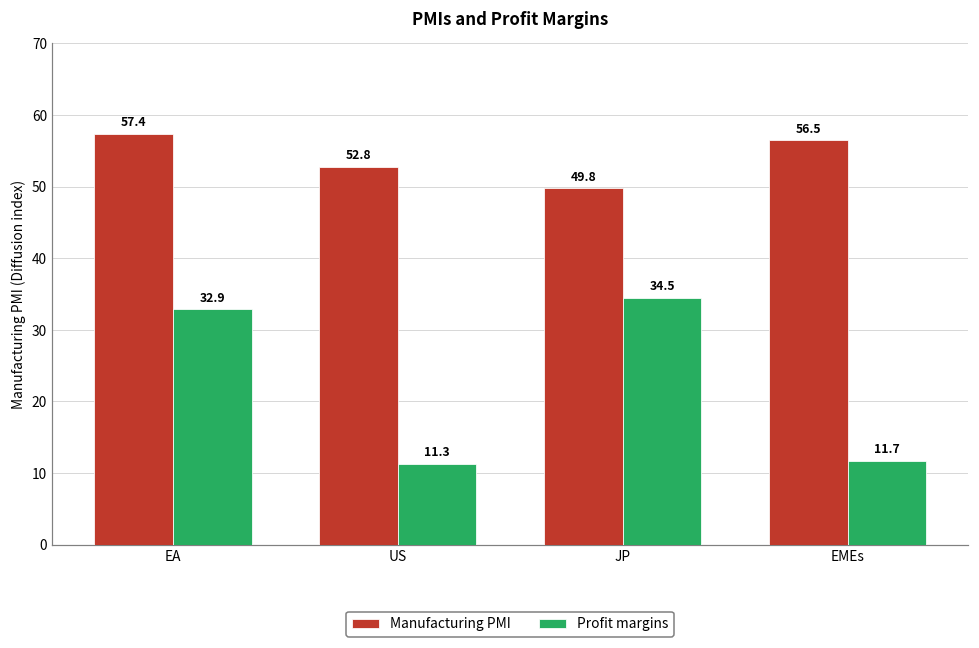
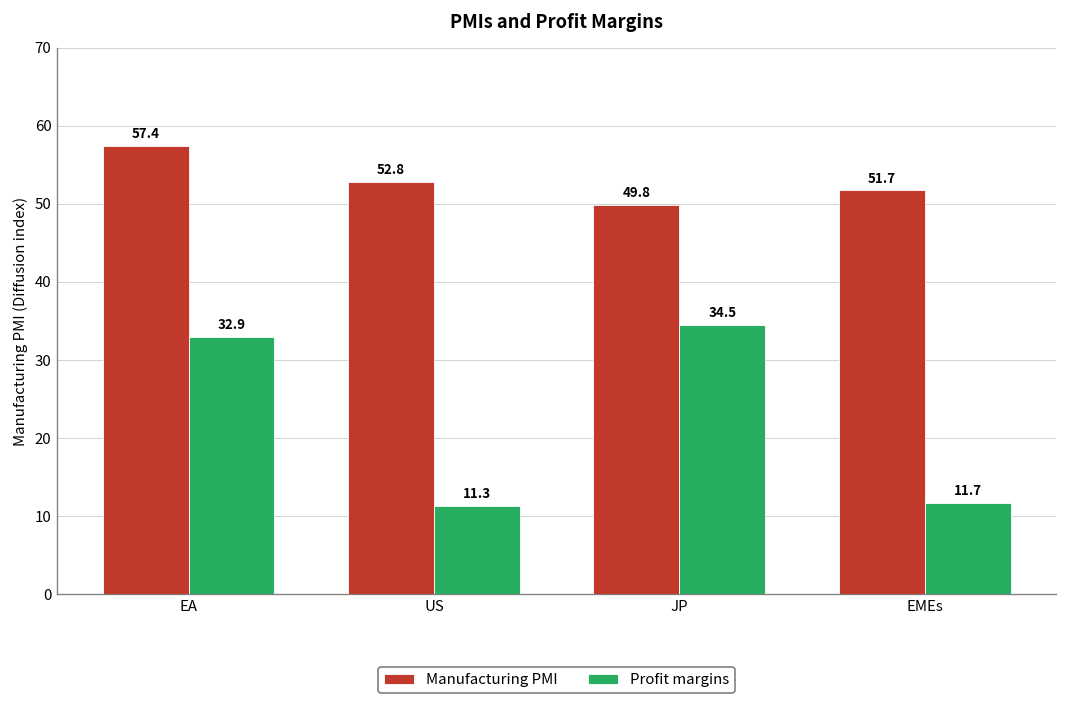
  {
    "Manufacturing PMI": {
      "EA": 57.4,
      "US": 52.8,
      "JP": 49.8,
-     "EMEs": 56.5
+     "EMEs": 51.7
    },
    "Profit margins": {
      "EA": 32.9,
      "US": 11.3,
      "JP": 34.5,
      "EMEs": 11.7
    }
  }
